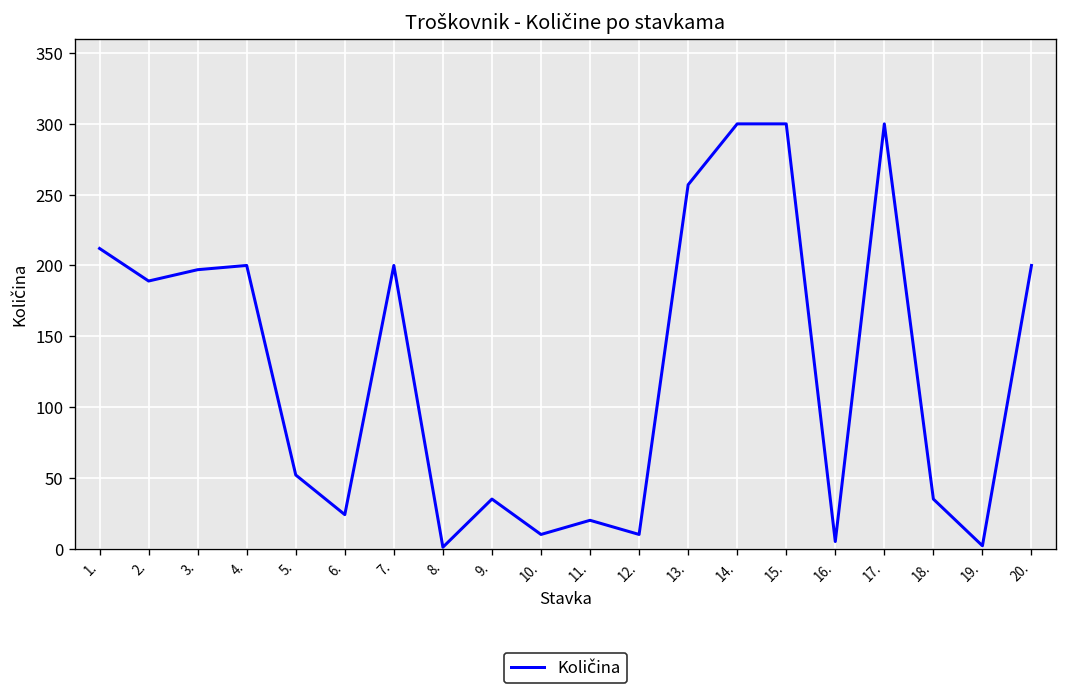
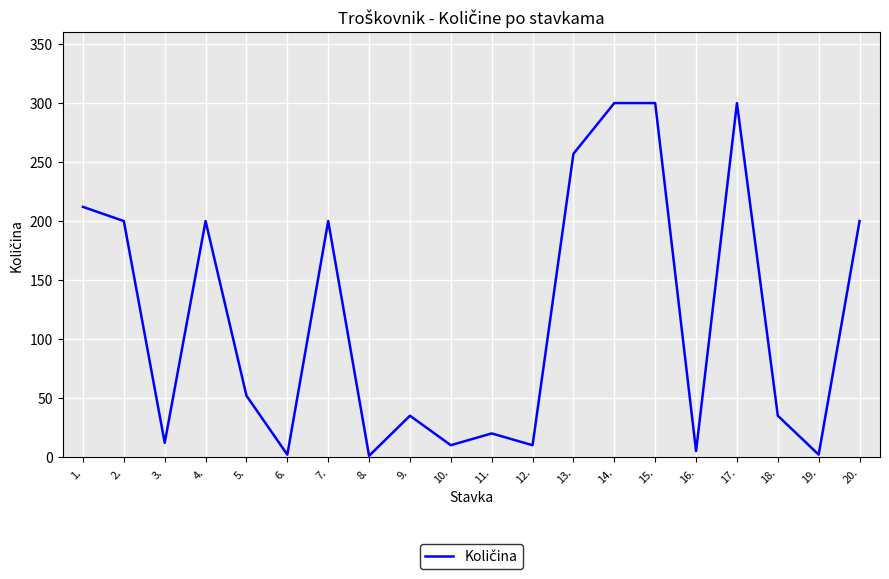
  {
    "1.": 212,
-   "2.": 189,
-   "3.": 197,
+   "2.": 200,
+   "3.": 12,
    "4.": 200,
    "5.": 52,
-   "6.": 24,
+   "6.": 2,
    "7.": 200,
    "8.": 1,
    "9.": 35,
    "10.": 10,
    "11.": 20,
    "12.": 10,
    "13.": 257,
    "14.": 300,
    "15.": 300,
    "16.": 5,
    "17.": 300,
    "18.": 35,
    "19.": 2,
    "20.": 200
  }
